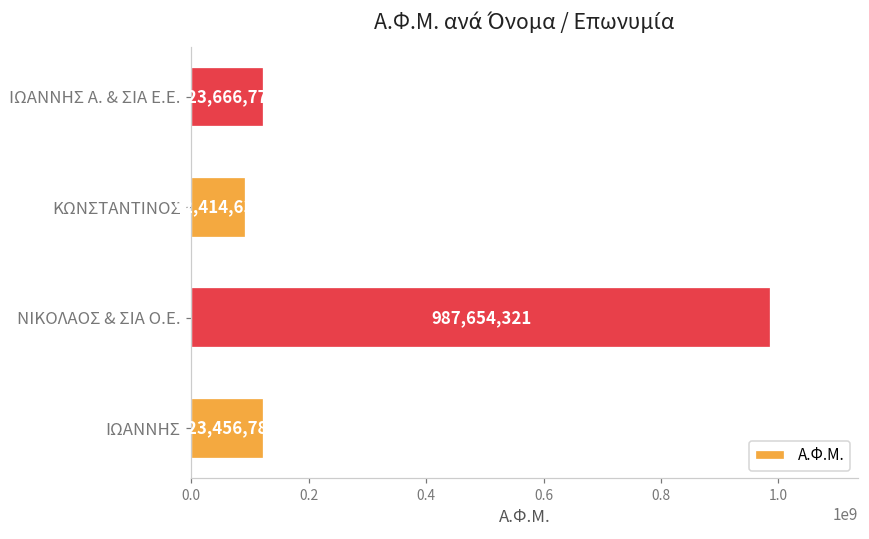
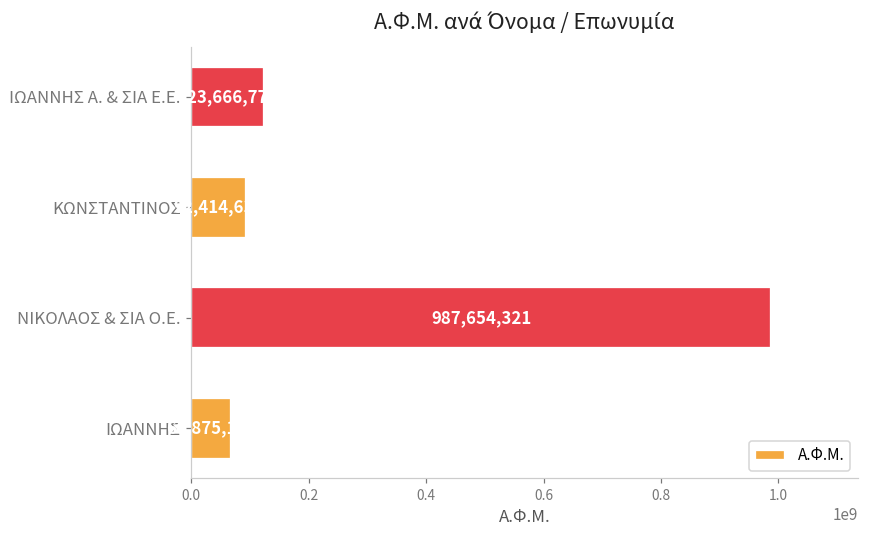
  {
-   "ΙΩΑΝΝΗΣ": 120000000
+   "ΙΩΑΝΝΗΣ": 70000000
  }
